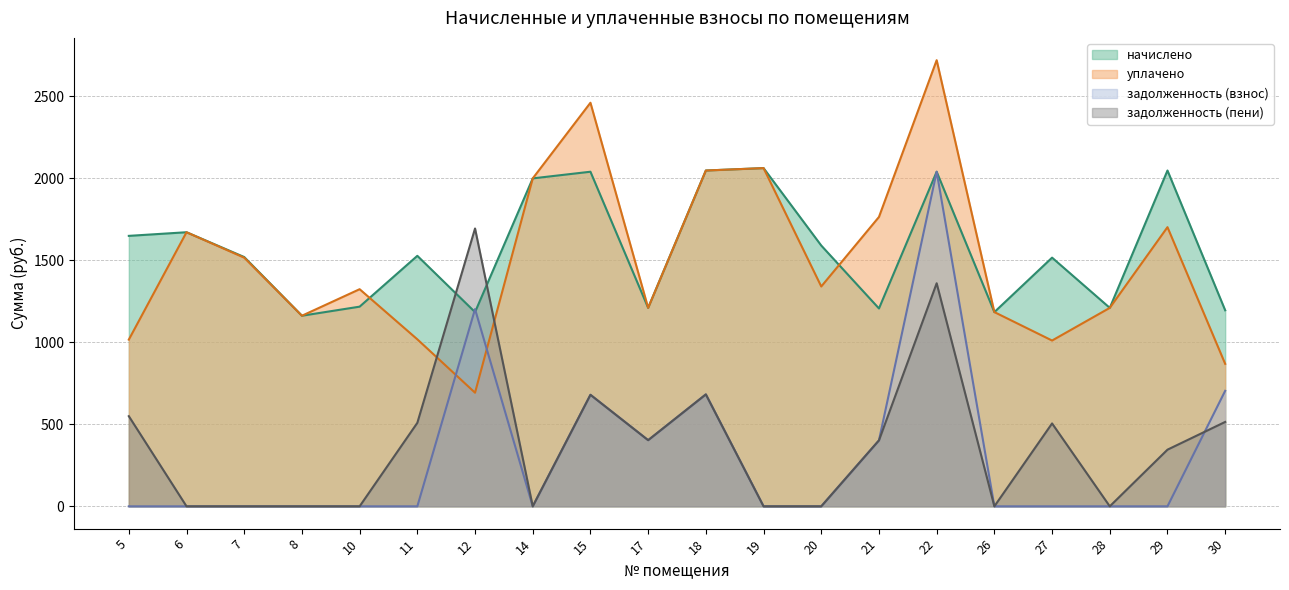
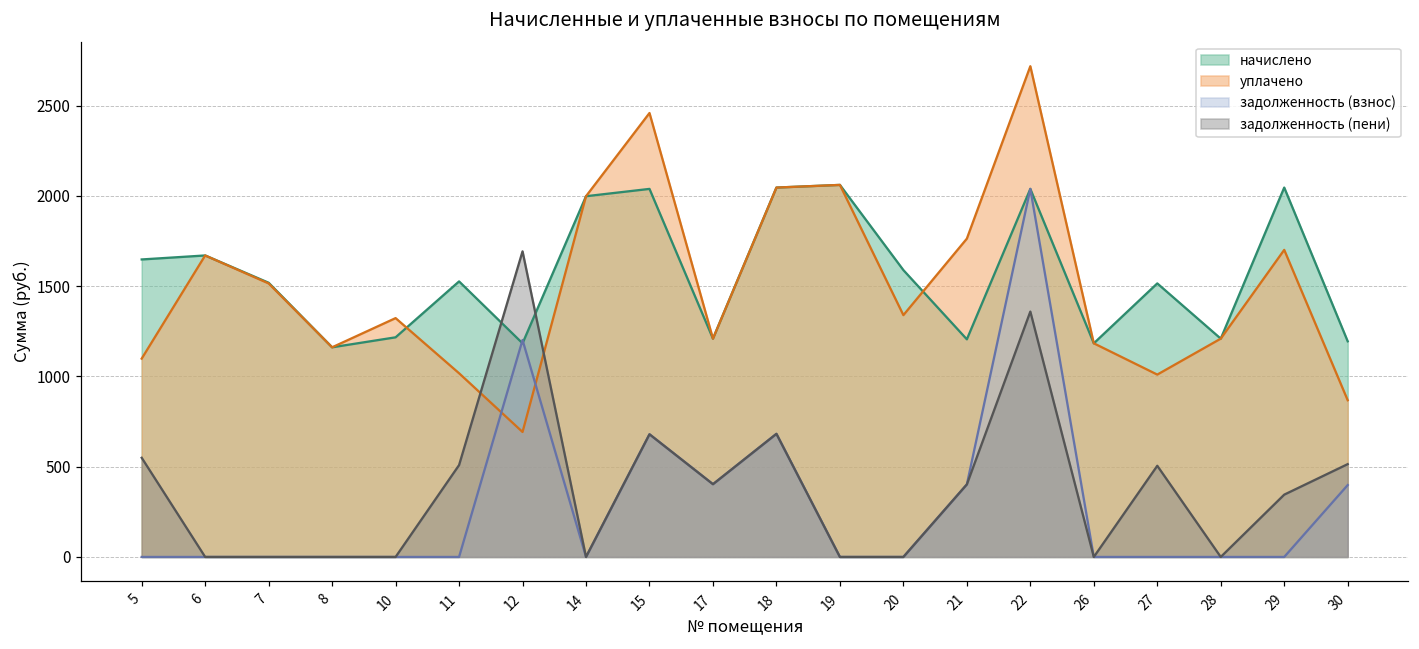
  {
    "уплачено": {
-     "5": 1020,
+     "5": 1100,
      "10": 1320,
      "11": 1020,
      "12": 690,
      "15": 2460,
      "20": 1340,
      "21": 1760,
      "22": 2720,
      "27": 1010,
      "29": 1700,
      "30": 870
    },
    "задолженность (взнос)": {
      "5": 0,
      "11": 0,
      "12": 1200,
      "27": 0,
      "29": 0,
-     "30": 700
+     "30": 400
    }
  }
